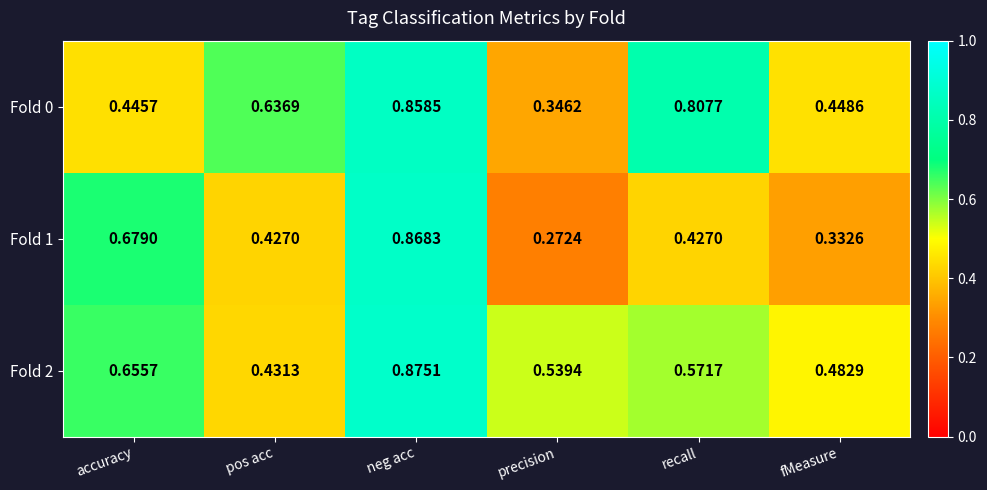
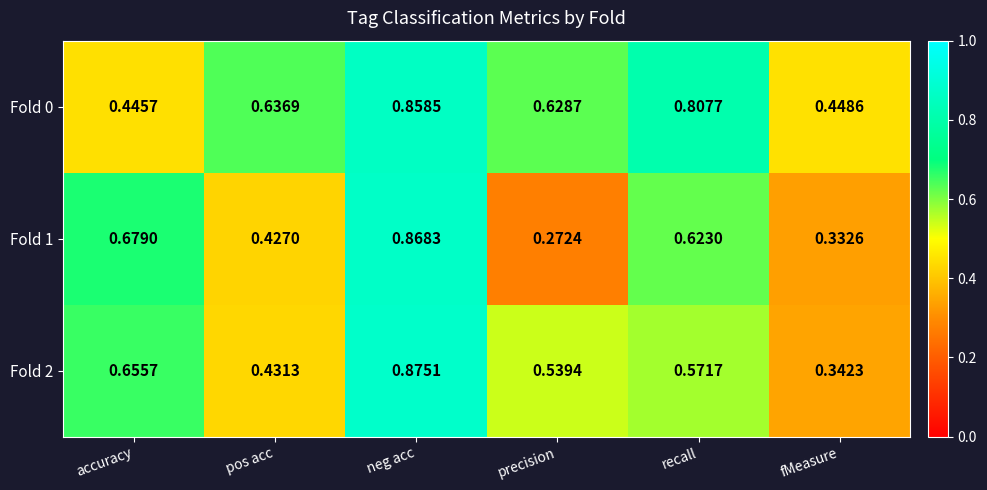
  {
    "Fold 0": {
      "accuracy": 0.4457,
      "pos acc": 0.6369,
      "neg acc": 0.8585,
-     "precision": 0.3462,
+     "precision": 0.6287,
      "recall": 0.8077,
      "fMeasure": 0.4486
    },
    "Fold 1": {
      "accuracy": 0.6790,
      "pos acc": 0.4270,
      "neg acc": 0.8683,
      "precision": 0.2724,
-     "recall": 0.4270,
+     "recall": 0.6230,
      "fMeasure": 0.3326
    },
    "Fold 2": {
      "accuracy": 0.6557,
      "pos acc": 0.4313,
      "neg acc": 0.8751,
      "precision": 0.5394,
      "recall": 0.5717,
-     "fMeasure": 0.4829
+     "fMeasure": 0.3423
    }
  }
